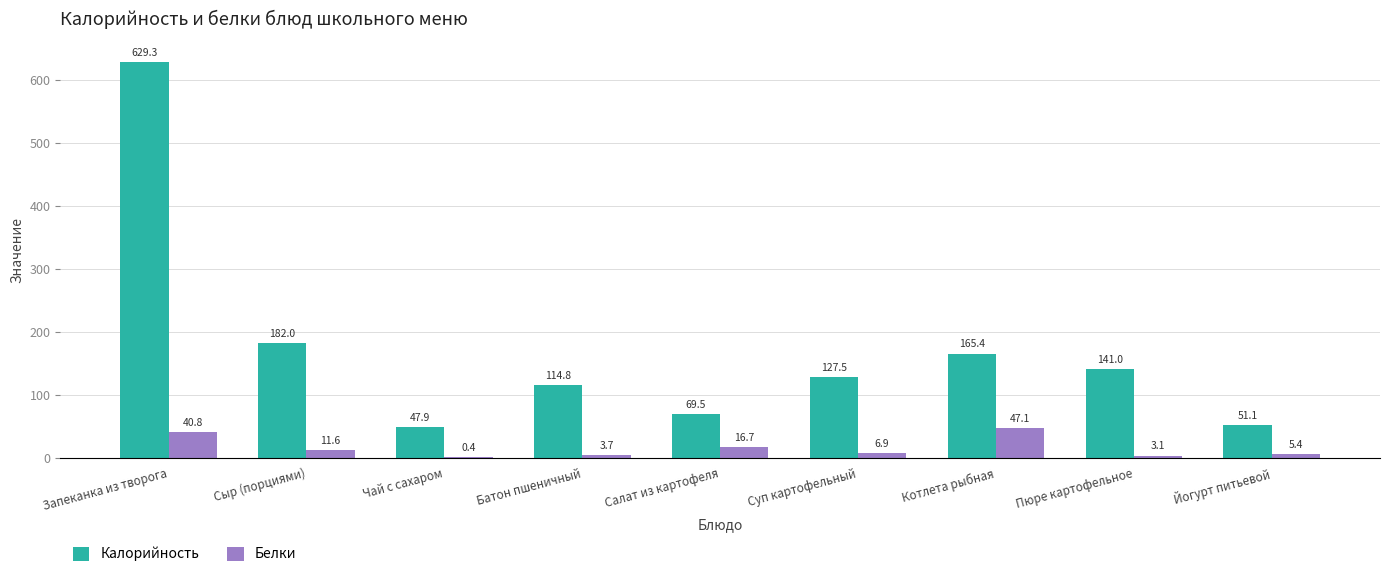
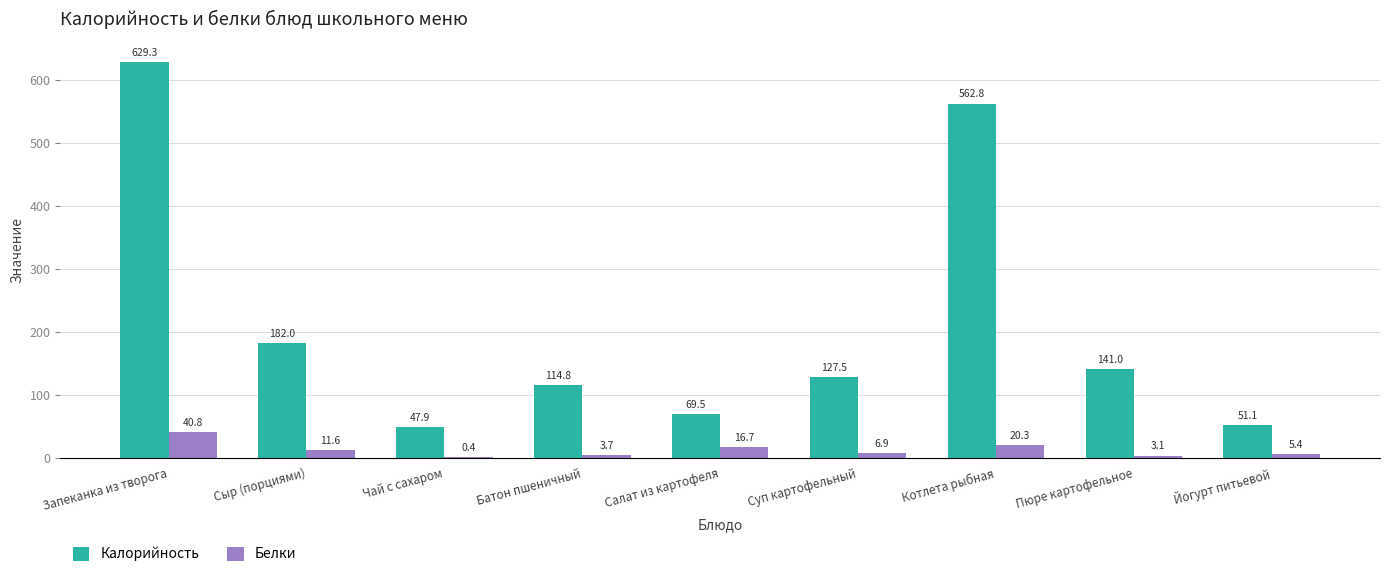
  {
    "Калорийность": {
      "Запеканка из творога": 629.3,
      "Сыр (порциями)": 182.0,
      "Чай с сахаром": 47.9,
      "Батон пшеничный": 114.8,
      "Салат из картофеля": 69.5,
      "Суп картофельный": 127.5,
-     "Котлета рыбная": 165.4,
+     "Котлета рыбная": 562.8,
      "Пюре картофельное": 141.0,
      "Йогурт питьевой": 51.1
    },
    "Белки": {
      "Запеканка из творога": 40.8,
      "Сыр (порциями)": 11.6,
      "Чай с сахаром": 0.4,
      "Батон пшеничный": 3.7,
      "Салат из картофеля": 16.7,
      "Суп картофельный": 6.9,
-     "Котлета рыбная": 47.1,
+     "Котлета рыбная": 20.3,
      "Пюре картофельное": 3.1,
      "Йогурт питьевой": 5.4
    }
  }
